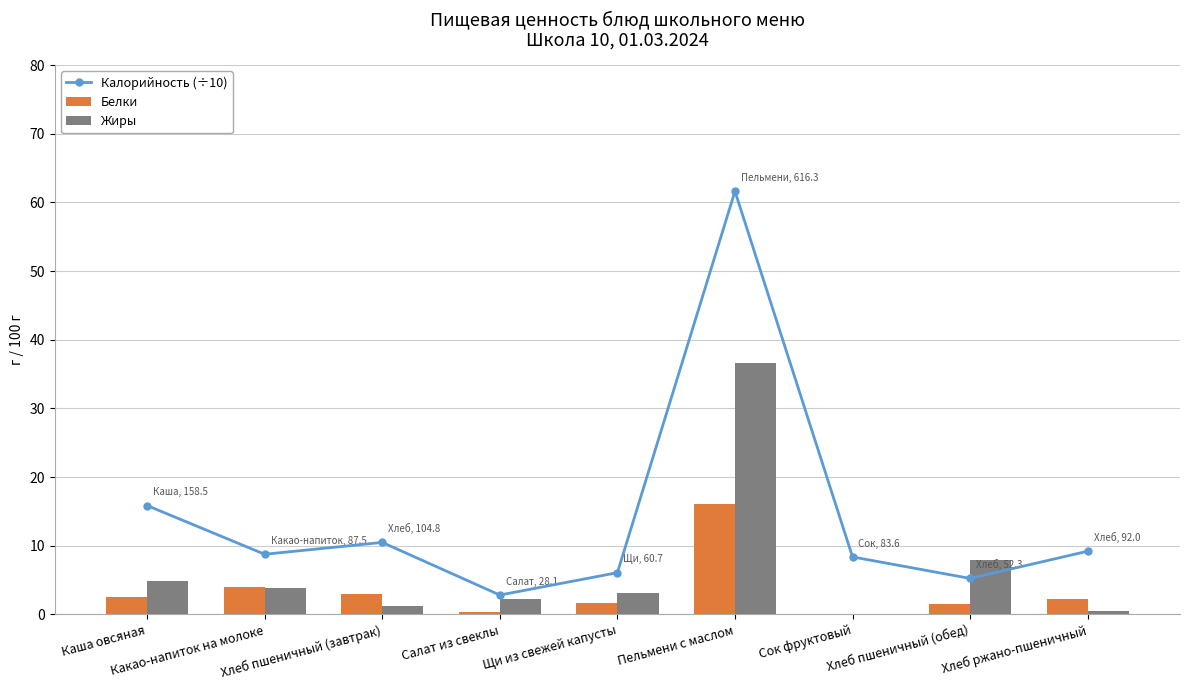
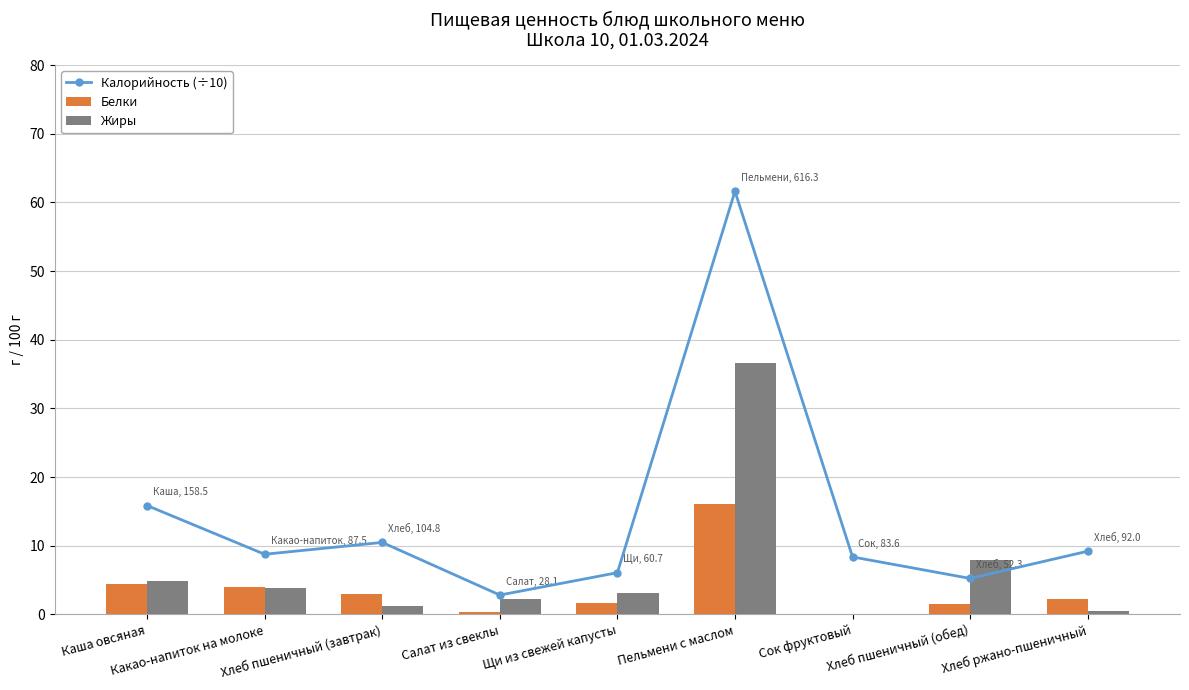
  {
    "Белки": {
-     "Каша овсяная": 3,
+     "Каша овсяная": 4,
      "Какао-напиток на молоке": 4,
      "Хлеб пшеничный (завтрак)": 3,
      "Щи из свежей капусты": 2,
      "Пельмени с маслом": 16,
      "Хлеб пшеничный (обед)": 2,
      "Хлеб ржано-пшеничный": 2
    },
    "Калорийность (÷10)": {
      "Хлеб пшеничный (обед)": 5
    },
    "Жиры": {
      "Каша овсяная": 5,
      "Какао-напиток на молоке": 4,
      "Хлеб пшеничный (завтрак)": 1,
      "Салат из свеклы": 2,
      "Щи из свежей капусты": 3,
      "Пельмени с маслом": 37,
      "Хлеб пшеничный (обед)": 8,
      "Хлеб ржано-пшеничный": 0
    }
  }
